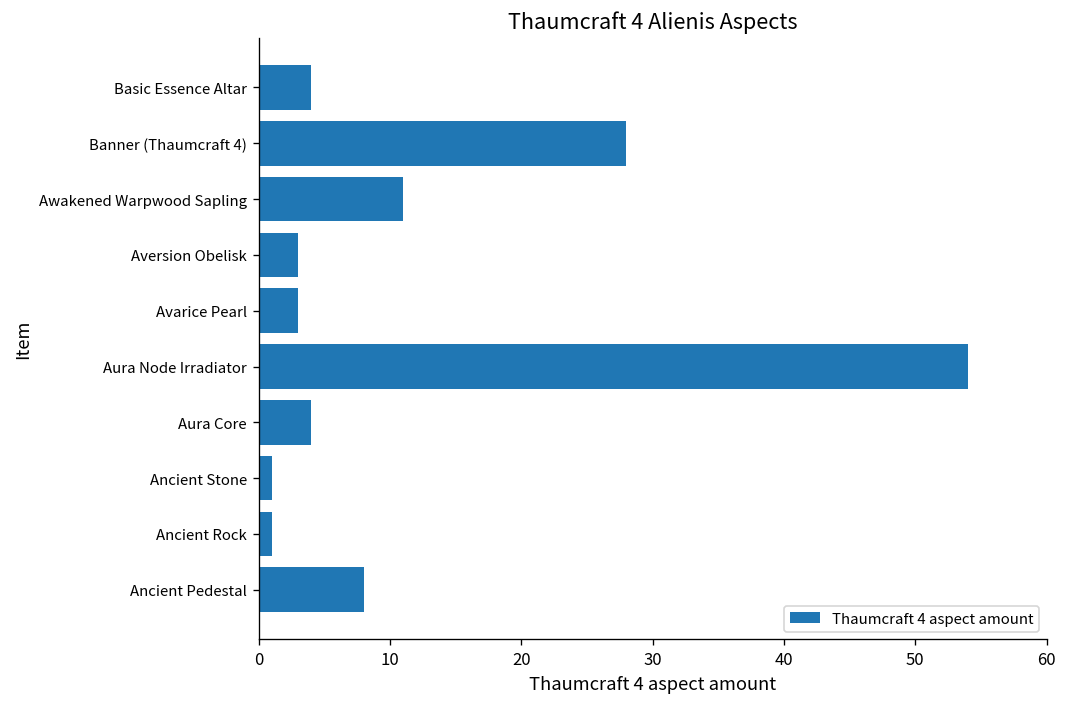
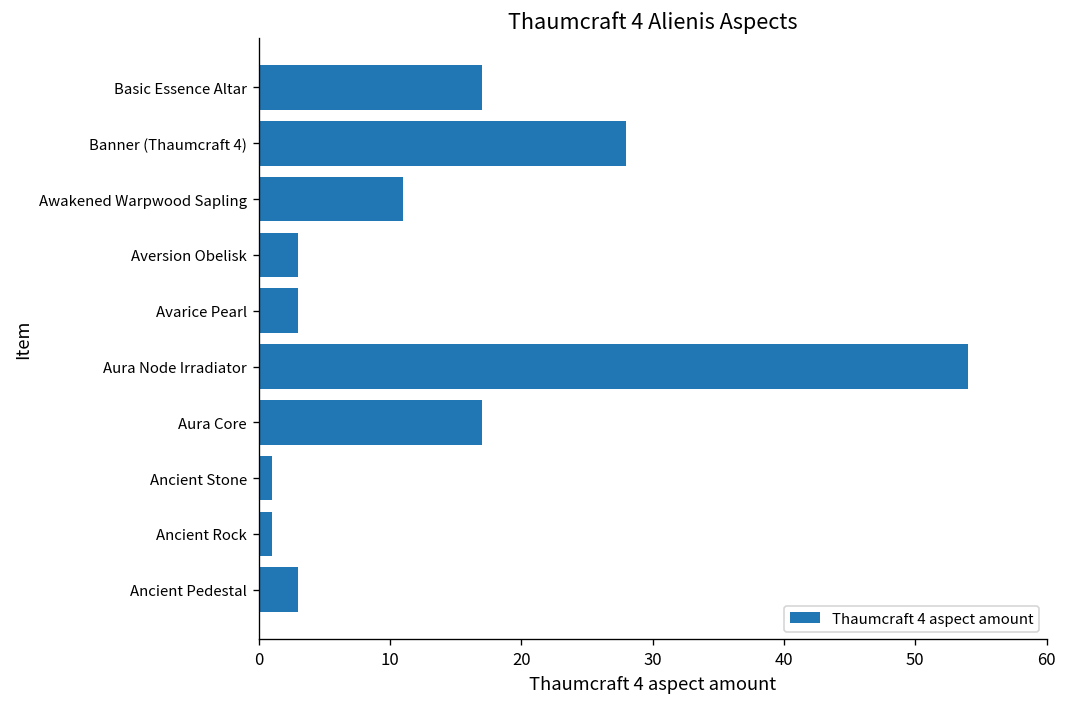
  {
-   "Basic Essence Altar": 4,
+   "Basic Essence Altar": 17,
    "Banner (Thaumcraft 4)": 28,
    "Awakened Warpwood Sapling": 11,
    "Aversion Obelisk": 3,
    "Avarice Pearl": 3,
    "Aura Node Irradiator": 54,
-   "Aura Core": 4,
+   "Aura Core": 17,
    "Ancient Stone": 1,
    "Ancient Rock": 1,
-   "Ancient Pedestal": 8
+   "Ancient Pedestal": 3
  }
